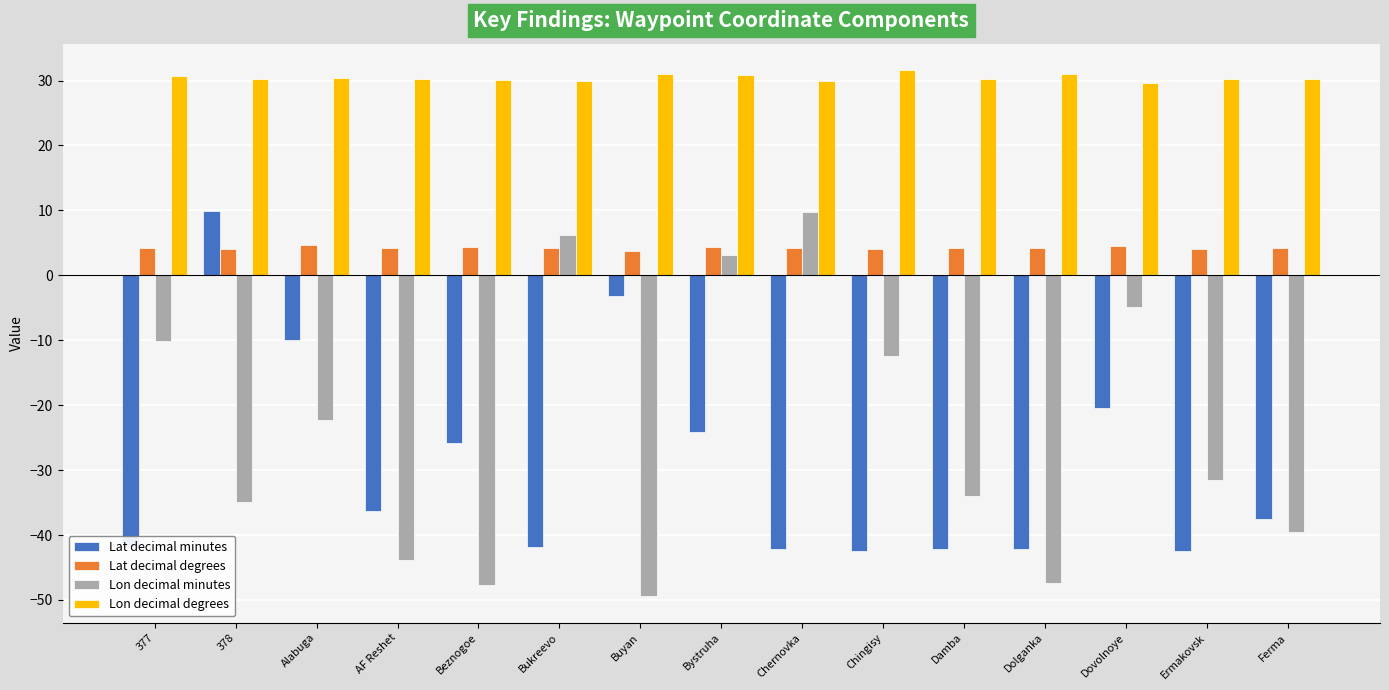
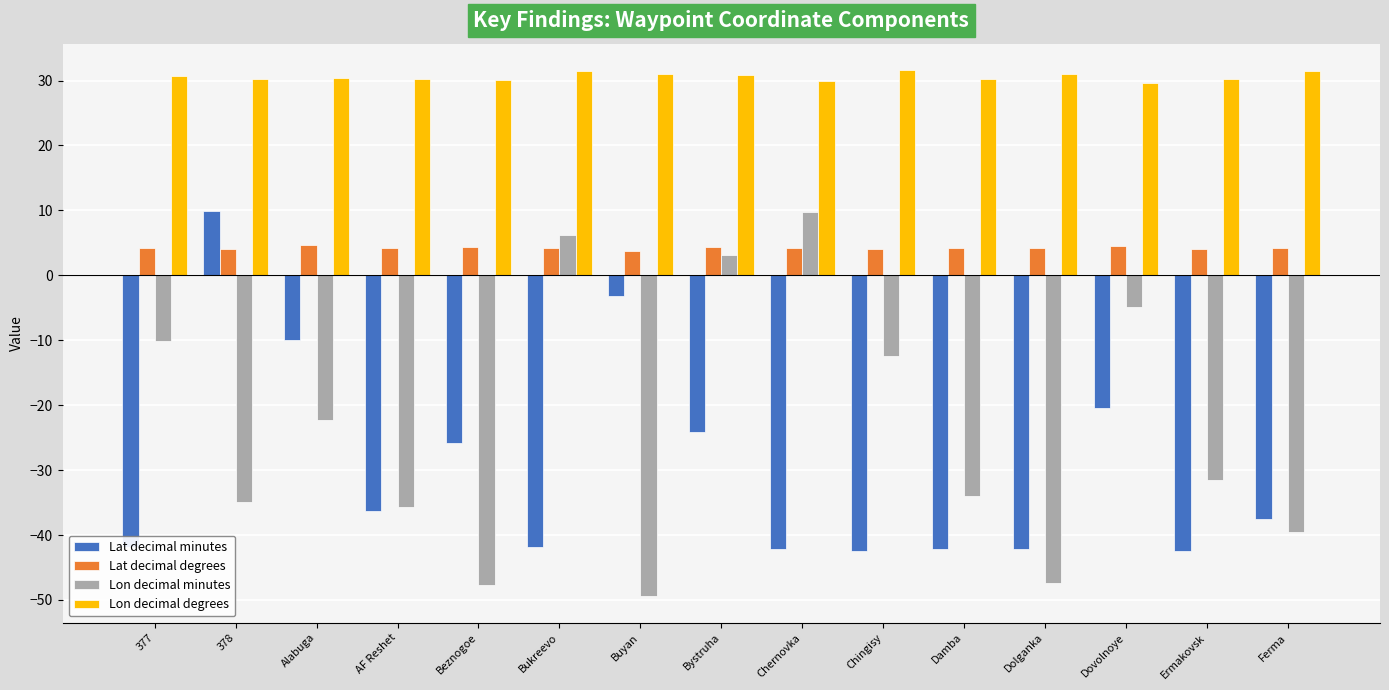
  {
    "Lat decimal minutes": {
      "378": 10,
      "Alabuga": -10,
      "AF Reshet": -36,
      "Beznogoe": -26,
      "Bukreevo": -42,
      "Buyan": -3,
      "Bystruha": -24,
      "Chernovka": -42,
      "Chingisy": -42,
      "Damba": -42,
      "Dolganka": -42,
      "Dovolnoye": -21,
      "Ermakovsk": -42,
      "Ferma": -38
    },
    "Lat decimal degrees": {
      "377": 4,
      "378": 4,
      "Alabuga": 5,
      "AF Reshet": 4,
      "Beznogoe": 4,
      "Bukreevo": 4,
      "Buyan": 4,
      "Bystruha": 4,
      "Chernovka": 4,
      "Chingisy": 4,
      "Damba": 4,
      "Dolganka": 4,
      "Dovolnoye": 4,
      "Ermakovsk": 4,
      "Ferma": 4
    },
    "Lon decimal minutes": {
      "377": -10,
      "378": -35,
      "Alabuga": -22,
-     "AF Reshet": -44,
+     "AF Reshet": -36,
      "Beznogoe": -48,
      "Bukreevo": 6,
      "Buyan": -49,
      "Bystruha": 3,
      "Chernovka": 10,
      "Chingisy": -13,
      "Damba": -34,
      "Dolganka": -47,
      "Dovolnoye": -5,
      "Ermakovsk": -31,
      "Ferma": -40
    },
    "Lon decimal degrees": {
      "377": 31,
      "378": 30,
      "Alabuga": 30,
      "AF Reshet": 30,
      "Beznogoe": 30,
-     "Bukreevo": 30,
+     "Bukreevo": 31,
      "Buyan": 31,
      "Bystruha": 31,
      "Chernovka": 30,
      "Chingisy": 32,
      "Damba": 30,
      "Dolganka": 31,
      "Dovolnoye": 30,
      "Ermakovsk": 30,
-     "Ferma": 30
+     "Ferma": 31
    }
  }
